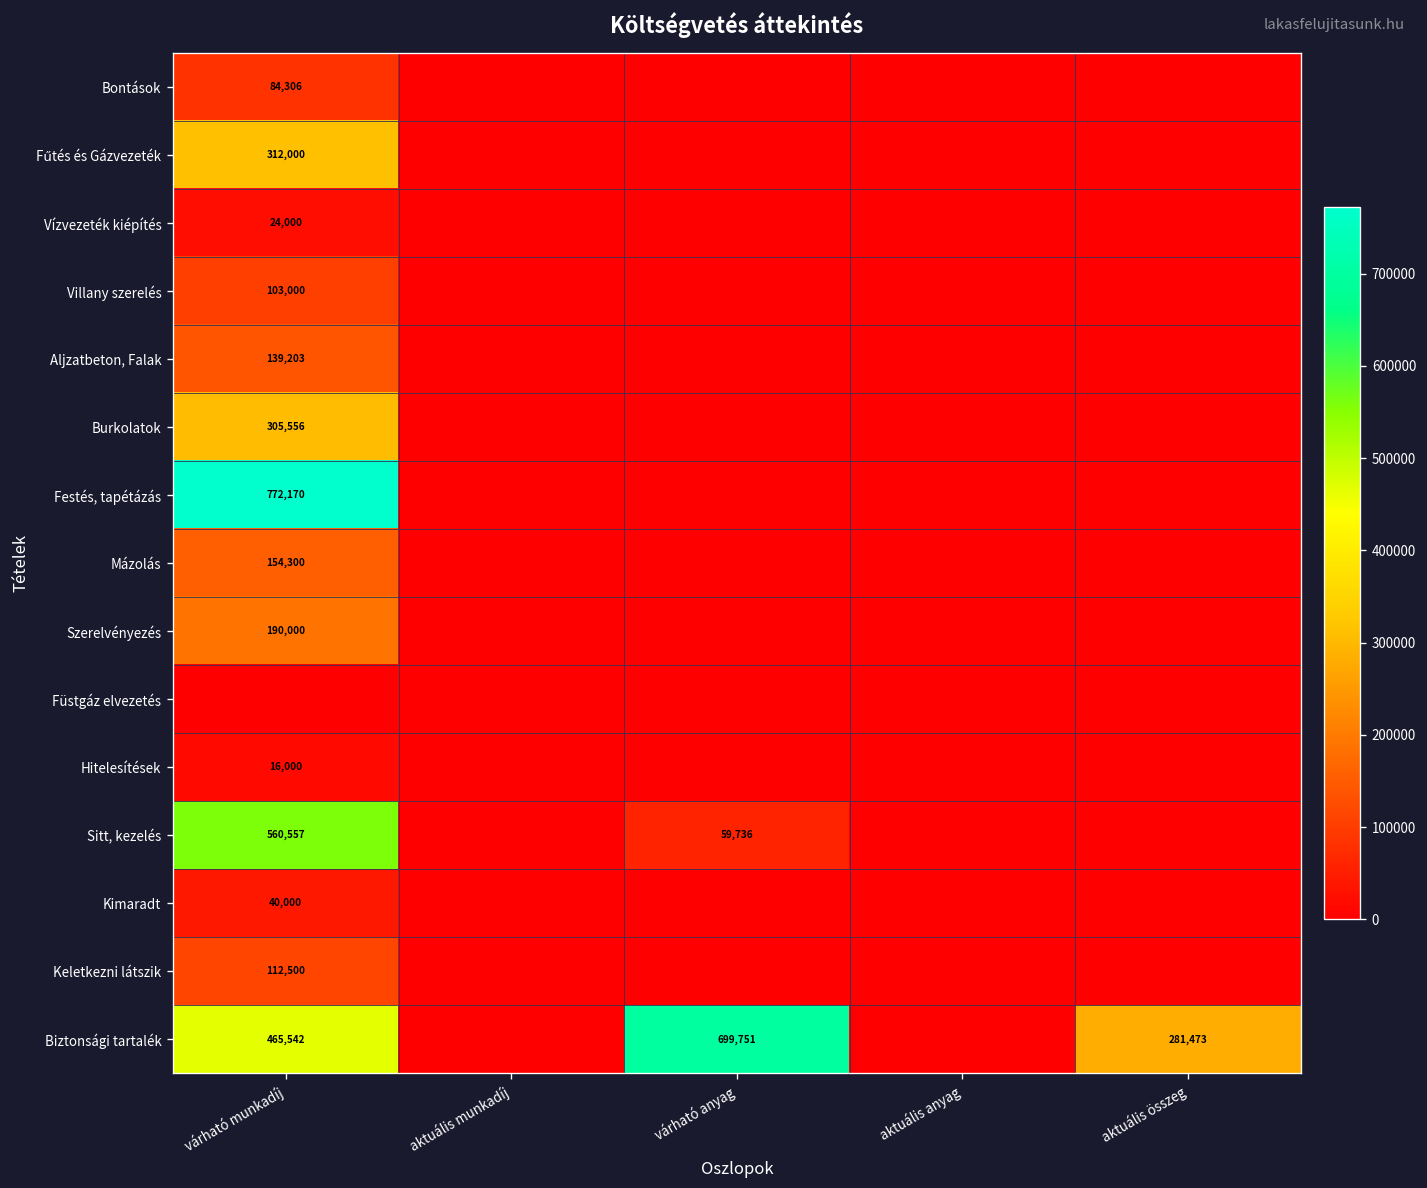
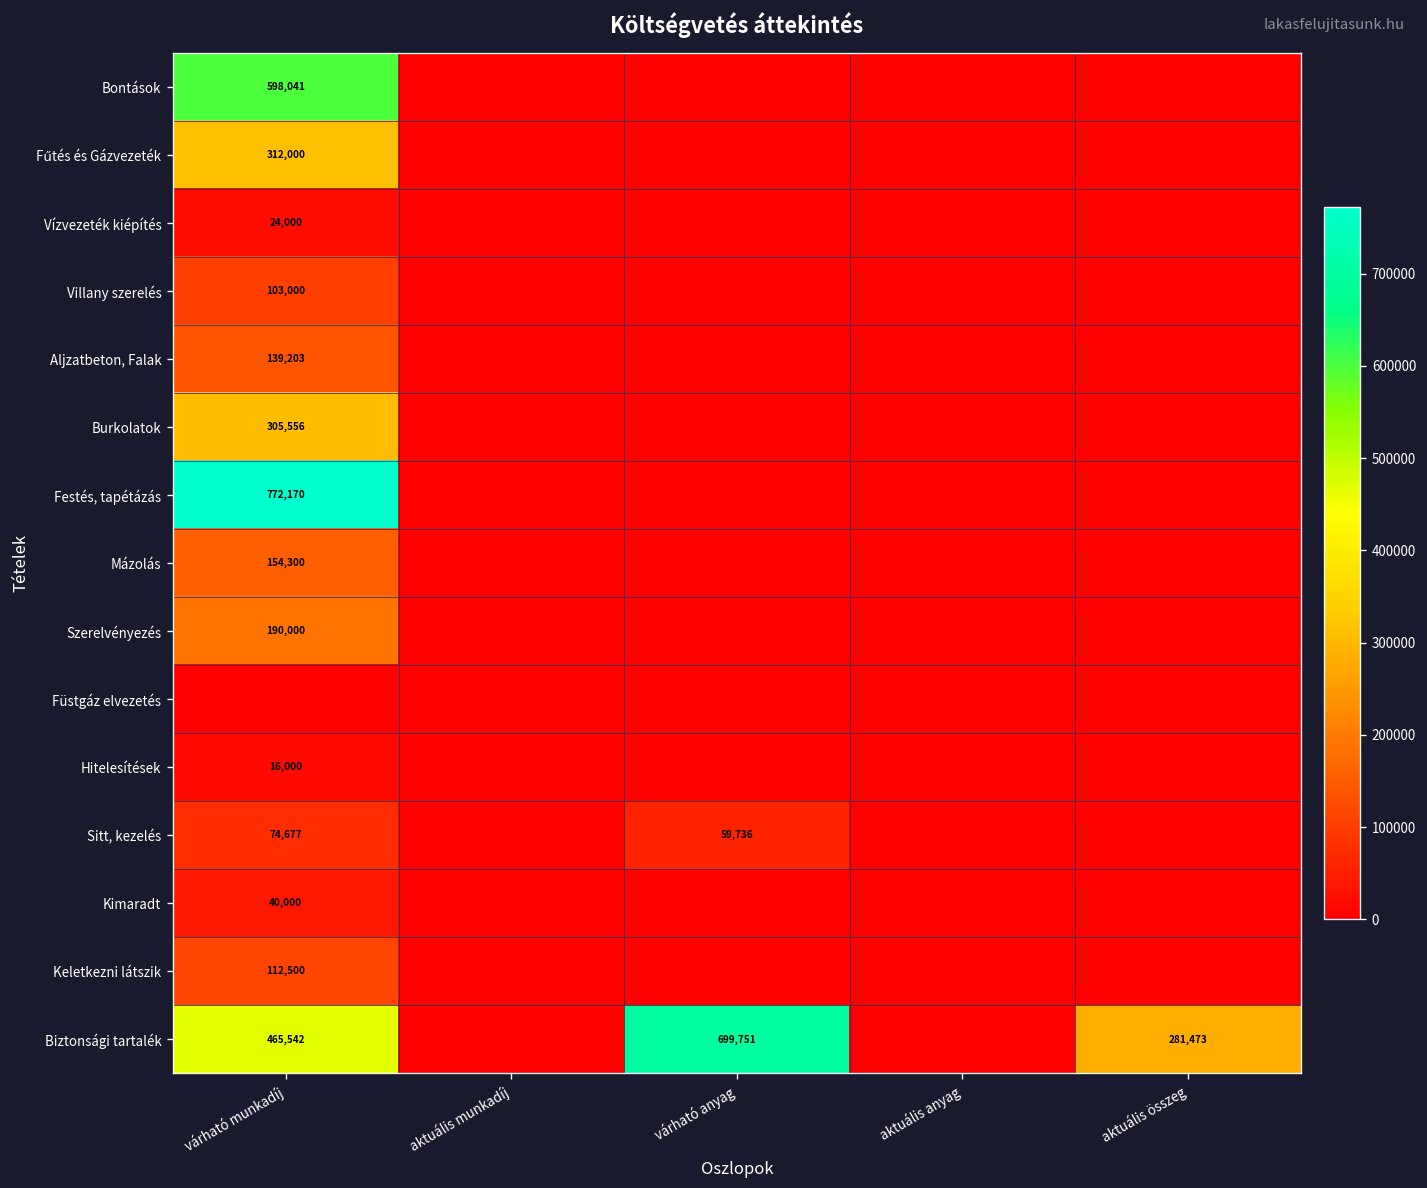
  {
    "Bontások": {
-     "várható munkadíj": "84,306"
+     "várható munkadíj": "598,041"
    },
    "Fűtés és Gázvezeték": {
      "várható munkadíj": "312,000"
    },
    "Vízvezeték kiépítés": {
      "várható munkadíj": "24,000"
    },
    "Villany szerelés": {
      "várható munkadíj": "103,000"
    },
    "Aljzatbeton, Falak": {
      "várható munkadíj": "139,203"
    },
    "Burkolatok": {
      "várható munkadíj": "305,556"
    },
    "Festés, tapétázás": {
      "várható munkadíj": "772,170"
    },
    "Mázolás": {
      "várható munkadíj": "154,300"
    },
    "Szerelvényezés": {
      "várható munkadíj": "190,000"
    },
    "Hitelesítések": {
      "várható munkadíj": "16,000"
    },
    "Sitt, kezelés": {
-     "várható munkadíj": "560,557",
+     "várható munkadíj": "74,677",
      "várható anyag": "59,736"
    },
    "Kimaradt": {
      "várható munkadíj": "40,000"
    },
    "Keletkezni látszik": {
      "várható munkadíj": "112,500"
    },
    "Biztonsági tartalék": {
      "várható munkadíj": "465,542",
      "várható anyag": "699,751",
      "aktuális összeg": "281,473"
    }
  }
